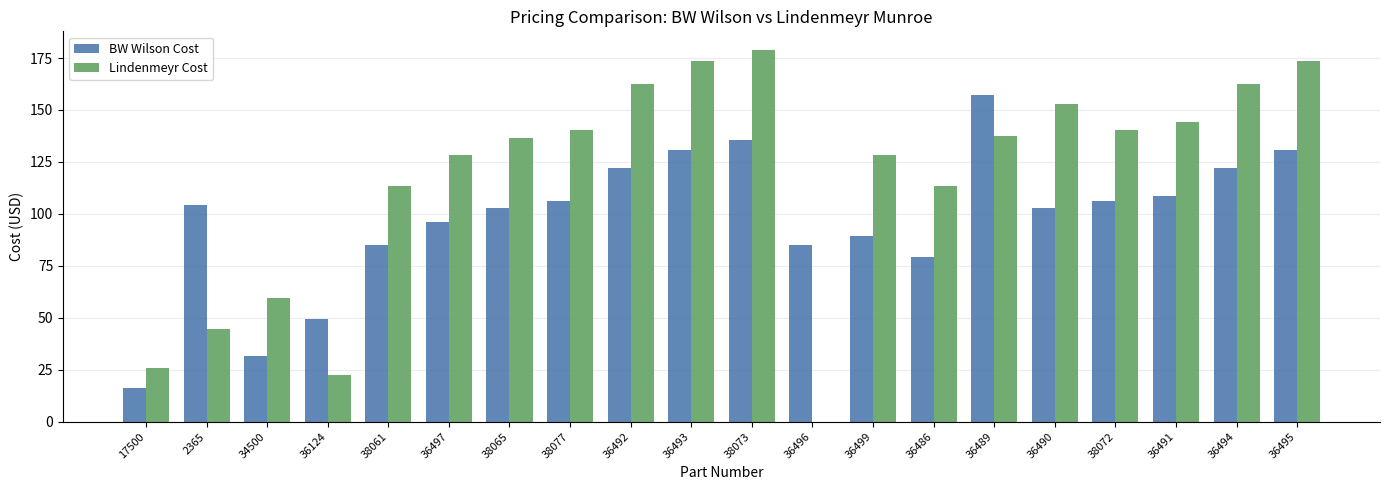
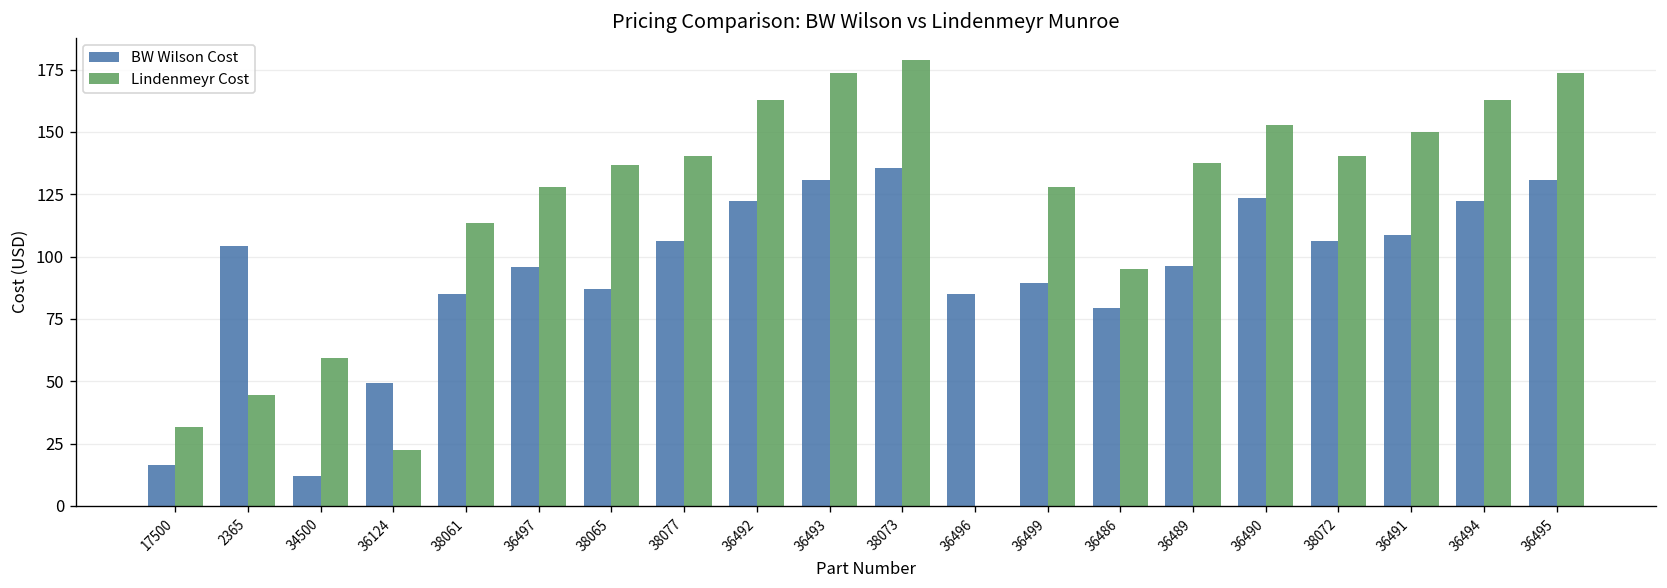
  {
    "BW Wilson Cost": {
      "17500": 16,
      "2365": 104,
-     "34500": 32,
+     "34500": 12,
      "36124": 49,
      "38061": 85,
      "36497": 96,
-     "38065": 103,
+     "38065": 87,
      "38077": 106,
      "36492": 122,
      "36493": 131,
      "38073": 135,
      "36496": 85,
      "36499": 89,
      "36486": 79,
-     "36489": 157,
-     "36490": 103,
+     "36489": 96,
+     "36490": 123,
      "38072": 106,
      "36491": 108,
      "36494": 122,
      "36495": 131
    },
    "Lindenmeyr Cost": {
-     "17500": 26,
+     "17500": 32,
      "2365": 44,
      "34500": 59,
      "36124": 23,
      "38061": 114,
      "36497": 128,
      "38065": 137,
      "38077": 140,
      "36492": 163,
      "36493": 174,
      "38073": 179,
      "36496": 0,
      "36499": 128,
-     "36486": 114,
+     "36486": 95,
      "36489": 138,
      "36490": 153,
      "38072": 140,
-     "36491": 144,
+     "36491": 150,
      "36494": 163,
      "36495": 174
    }
  }
